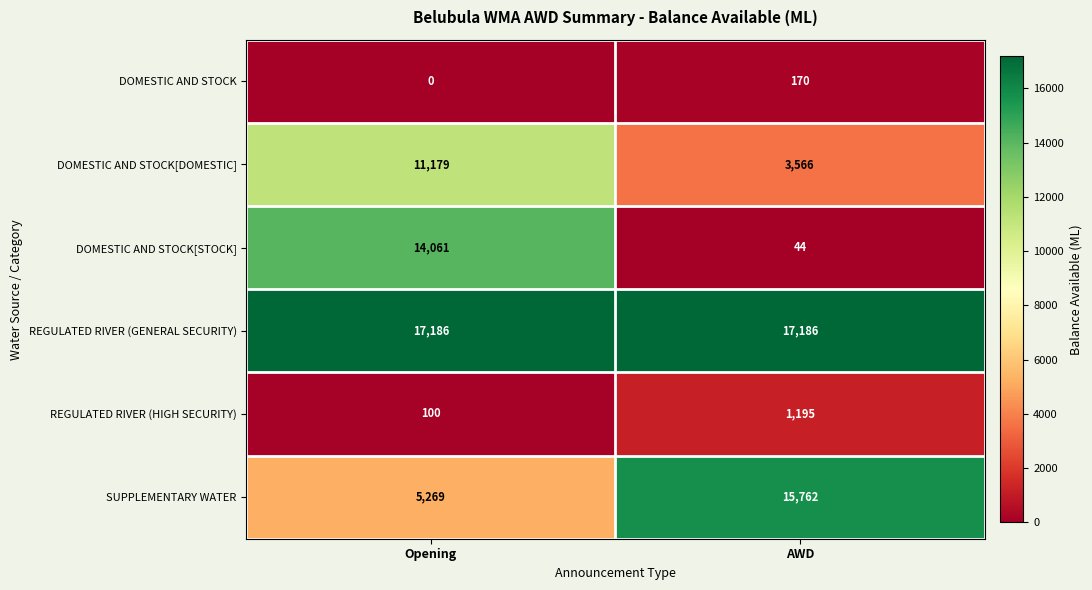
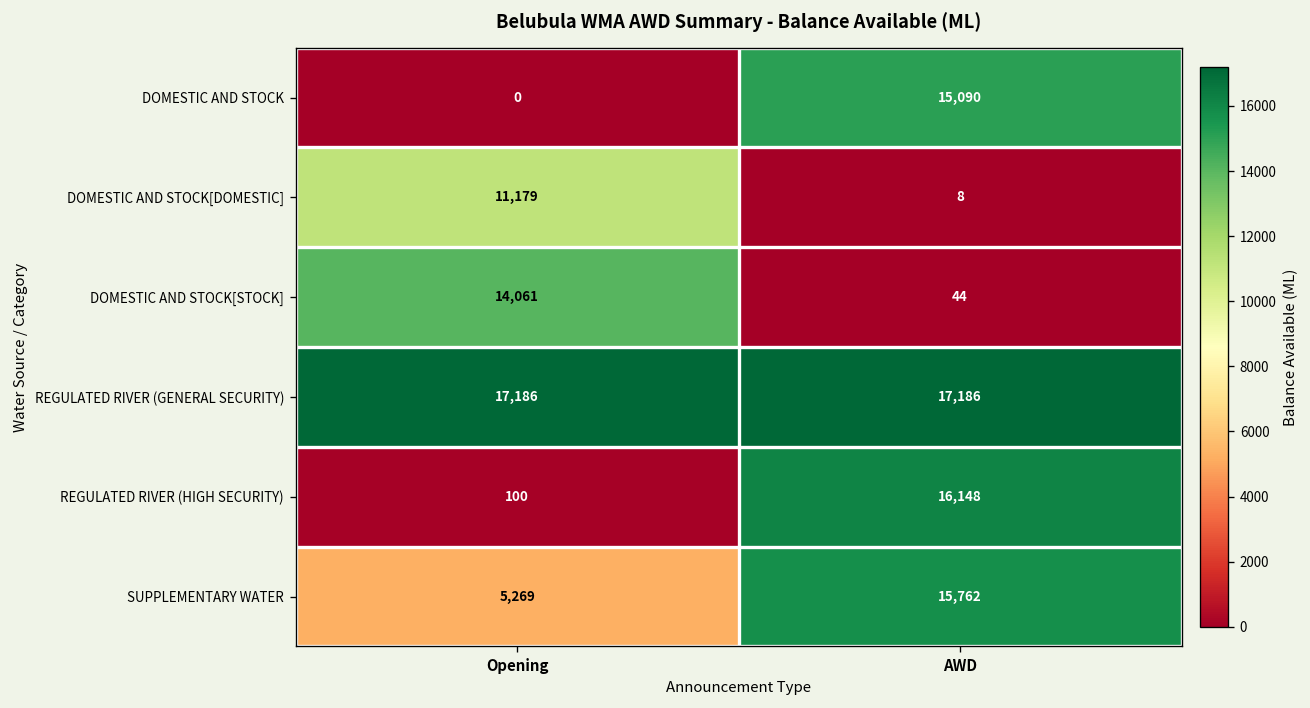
  {
    "DOMESTIC AND STOCK": {
      "Opening": "0",
-     "AWD": "170"
+     "AWD": "15,090"
    },
    "DOMESTIC AND STOCK[DOMESTIC]": {
      "Opening": "11,179",
-     "AWD": "3,566"
+     "AWD": "8"
    },
    "DOMESTIC AND STOCK[STOCK]": {
      "Opening": "14,061",
      "AWD": "44"
    },
    "REGULATED RIVER (GENERAL SECURITY)": {
      "Opening": "17,186",
      "AWD": "17,186"
    },
    "REGULATED RIVER (HIGH SECURITY)": {
      "Opening": "100",
-     "AWD": "1,195"
+     "AWD": "16,148"
    },
    "SUPPLEMENTARY WATER": {
      "Opening": "5,269",
      "AWD": "15,762"
    }
  }
